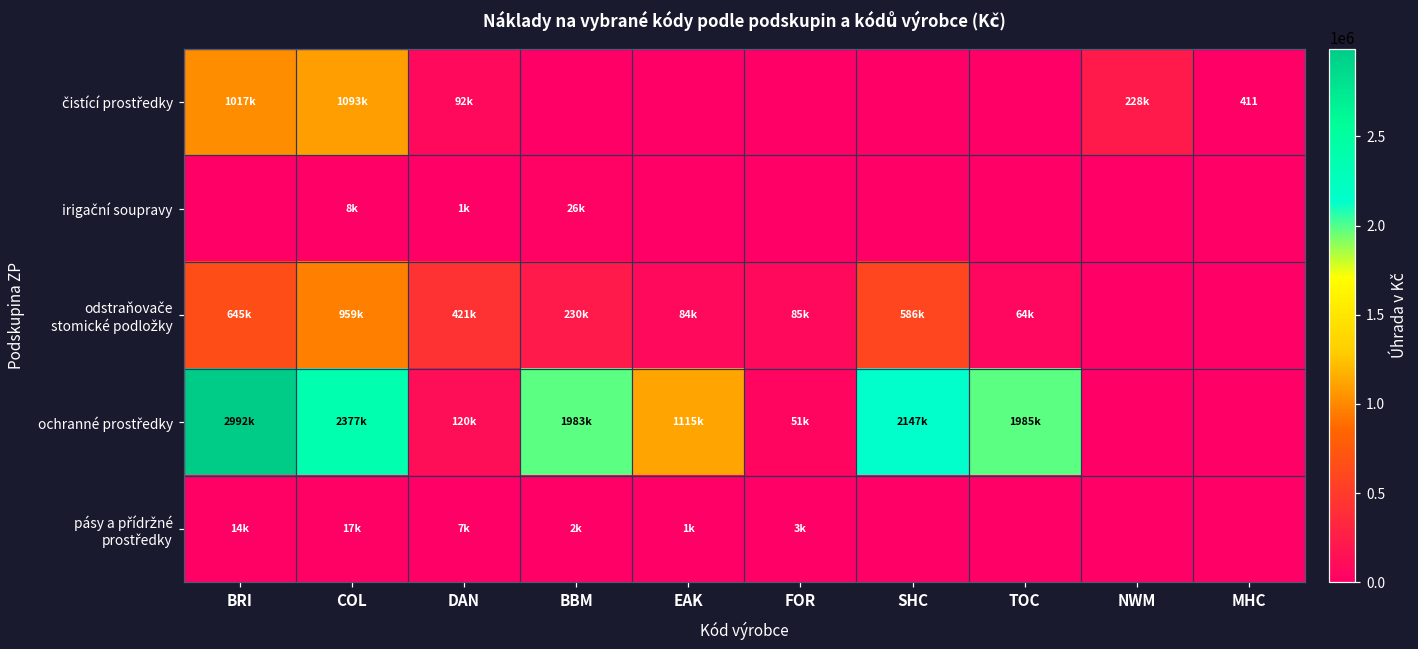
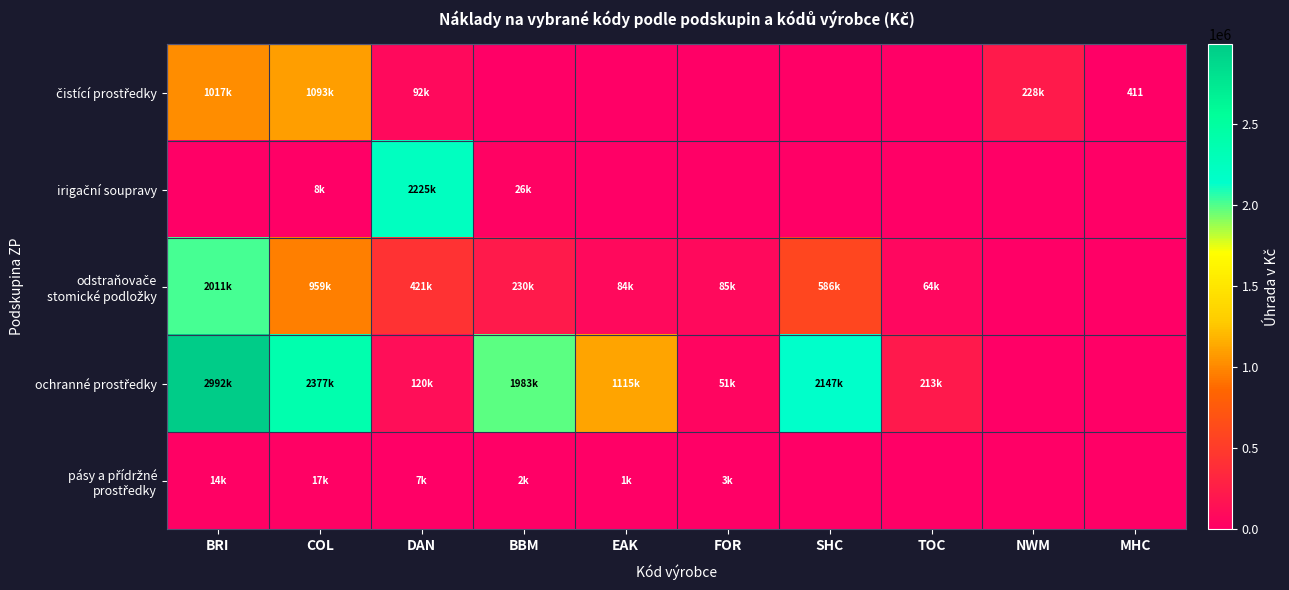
  {
    "čistící prostředky": {
      "BRI": "1017k",
      "COL": "1093k",
      "DAN": "92k",
      "NWM": "228k",
      "MHC": "411"
    },
    "irigační soupravy": {
      "COL": "8k",
-     "DAN": "1k",
+     "DAN": "2225k",
      "BBM": "26k"
    },
    "odstraňovače stomické podložky": {
-     "BRI": "645k",
+     "BRI": "2011k",
      "COL": "959k",
      "DAN": "421k",
      "BBM": "230k",
      "EAK": "84k",
      "FOR": "85k",
      "SHC": "586k",
      "TOC": "64k"
    },
    "ochranné prostředky": {
      "BRI": "2992k",
      "COL": "2377k",
      "DAN": "120k",
      "BBM": "1983k",
      "EAK": "1115k",
      "FOR": "51k",
      "SHC": "2147k",
-     "TOC": "1985k"
+     "TOC": "213k"
    },
    "pásy a přídržné prostředky": {
      "BRI": "14k",
      "COL": "17k",
      "DAN": "7k",
      "BBM": "2k",
      "EAK": "1k",
      "FOR": "3k"
    }
  }
